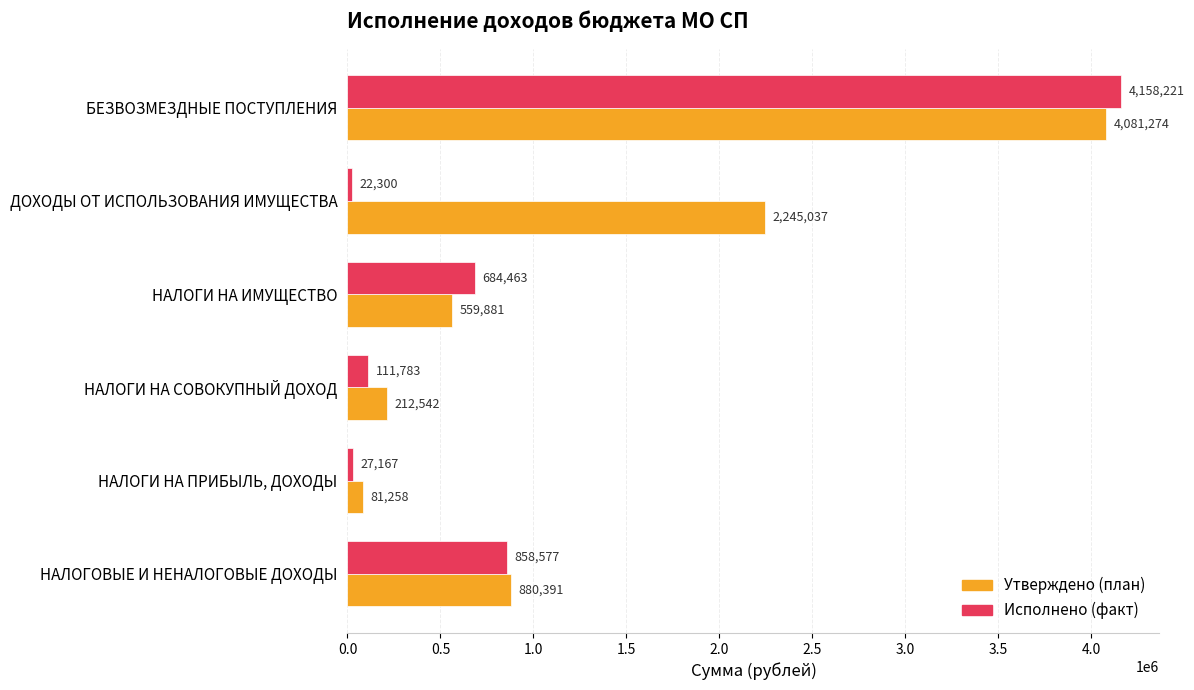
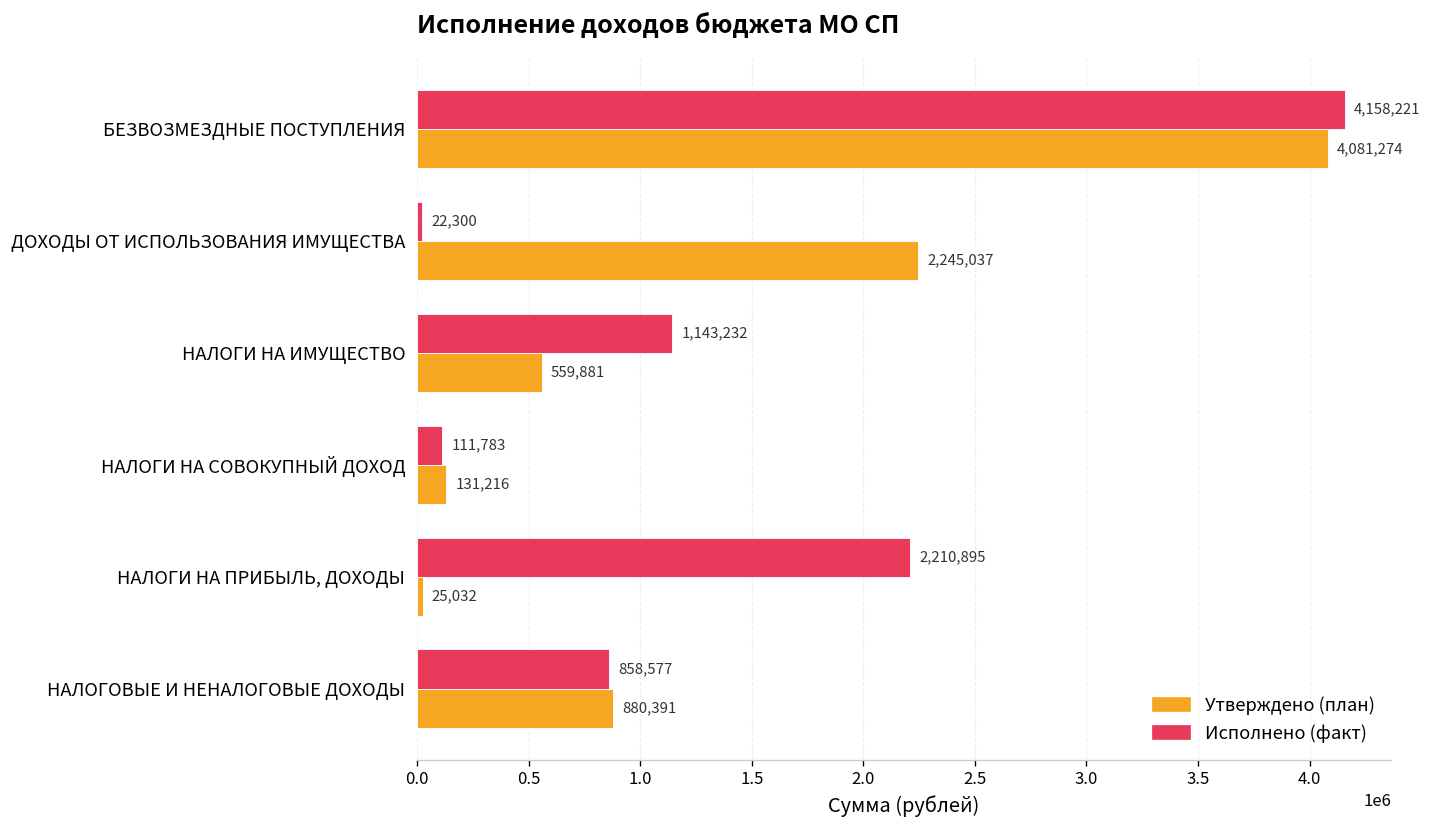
  {
    "Утверждено (план)": {
      "БЕЗВОЗМЕЗДНЫЕ ПОСТУПЛЕНИЯ": "4,081,274",
      "ДОХОДЫ ОТ ИСПОЛЬЗОВАНИЯ ИМУЩЕСТВА": "2,245,037",
      "НАЛОГИ НА ИМУЩЕСТВО": "559,881",
-     "НАЛОГИ НА СОВОКУПНЫЙ ДОХОД": "212,542",
-     "НАЛОГИ НА ПРИБЫЛЬ, ДОХОДЫ": "81,258",
+     "НАЛОГИ НА СОВОКУПНЫЙ ДОХОД": "131,216",
+     "НАЛОГИ НА ПРИБЫЛЬ, ДОХОДЫ": "25,032",
      "НАЛОГОВЫЕ И НЕНАЛОГОВЫЕ ДОХОДЫ": "880,391"
    },
    "Исполнено (факт)": {
      "БЕЗВОЗМЕЗДНЫЕ ПОСТУПЛЕНИЯ": "4,158,221",
      "ДОХОДЫ ОТ ИСПОЛЬЗОВАНИЯ ИМУЩЕСТВА": "22,300",
-     "НАЛОГИ НА ИМУЩЕСТВО": "684,463",
+     "НАЛОГИ НА ИМУЩЕСТВО": "1,143,232",
      "НАЛОГИ НА СОВОКУПНЫЙ ДОХОД": "111,783",
-     "НАЛОГИ НА ПРИБЫЛЬ, ДОХОДЫ": "27,167",
+     "НАЛОГИ НА ПРИБЫЛЬ, ДОХОДЫ": "2,210,895",
      "НАЛОГОВЫЕ И НЕНАЛОГОВЫЕ ДОХОДЫ": "858,577"
    }
  }
